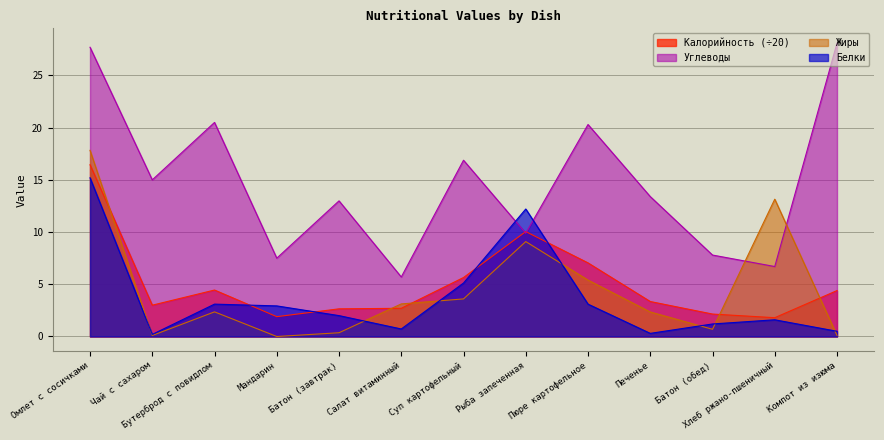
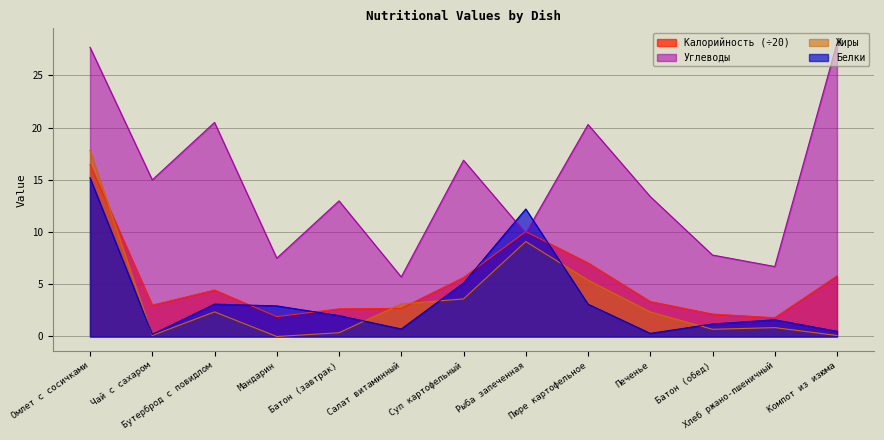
  {
    "Калорийность (÷20)": {
      "Омлет с сосичками": 16.5,
      "Чай с сахаром": 3.0,
      "Бутерброд с повидлом": 4.5,
      "Мандарин": 1.9,
      "Батон (завтрак)": 2.7,
      "Салат витаминный": 2.7,
      "Суп картофельный": 5.7,
      "Пюре картофельное": 7.1,
      "Печенье": 3.4,
      "Батон (обед)": 2.2,
-     "Компот из изюма": 4.4
+     "Компот из изюма": 5.8
    },
    "Углеводы": {
      "Омлет с сосичками": 27.7,
      "Чай с сахаром": 15.0,
      "Бутерброд с повидлом": 20.5,
      "Мандарин": 7.5,
      "Батон (завтрак)": 13.0,
      "Салат витаминный": 5.7,
      "Суп картофельный": 16.9,
      "Пюре картофельное": 20.3,
      "Печенье": 13.4,
      "Батон (обед)": 7.8,
      "Хлеб ржано-пшеничный": 6.7
    },
    "Жиры": {
      "Омлет с сосичками": 17.8,
      "Бутерброд с повидлом": 2.4,
      "Мандарин": 0.0,
      "Батон (завтрак)": 0.4,
      "Салат витаминный": 3.1,
      "Суп картофельный": 3.6,
      "Рыба запеченная": 9.1,
      "Пюре картофельное": 5.4,
      "Печенье": 2.4,
      "Батон (обед)": 0.7,
-     "Хлеб ржано-пшеничный": 13.2,
+     "Хлеб ржано-пшеничный": 0.9,
      "Компот из изюма": 0.1
    },
    "Белки": {
      "Омлет с сосичками": 15.2,
      "Бутерброд с повидлом": 3.1,
      "Мандарин": 2.9,
      "Батон (завтрак)": 2.0,
      "Салат витаминный": 0.7,
      "Суп картофельный": 5.1,
      "Рыба запеченная": 12.2,
      "Пюре картофельное": 3.1,
      "Печенье": 0.3,
      "Батон (обед)": 1.2,
      "Компот из изюма": 0.5
    }
  }
